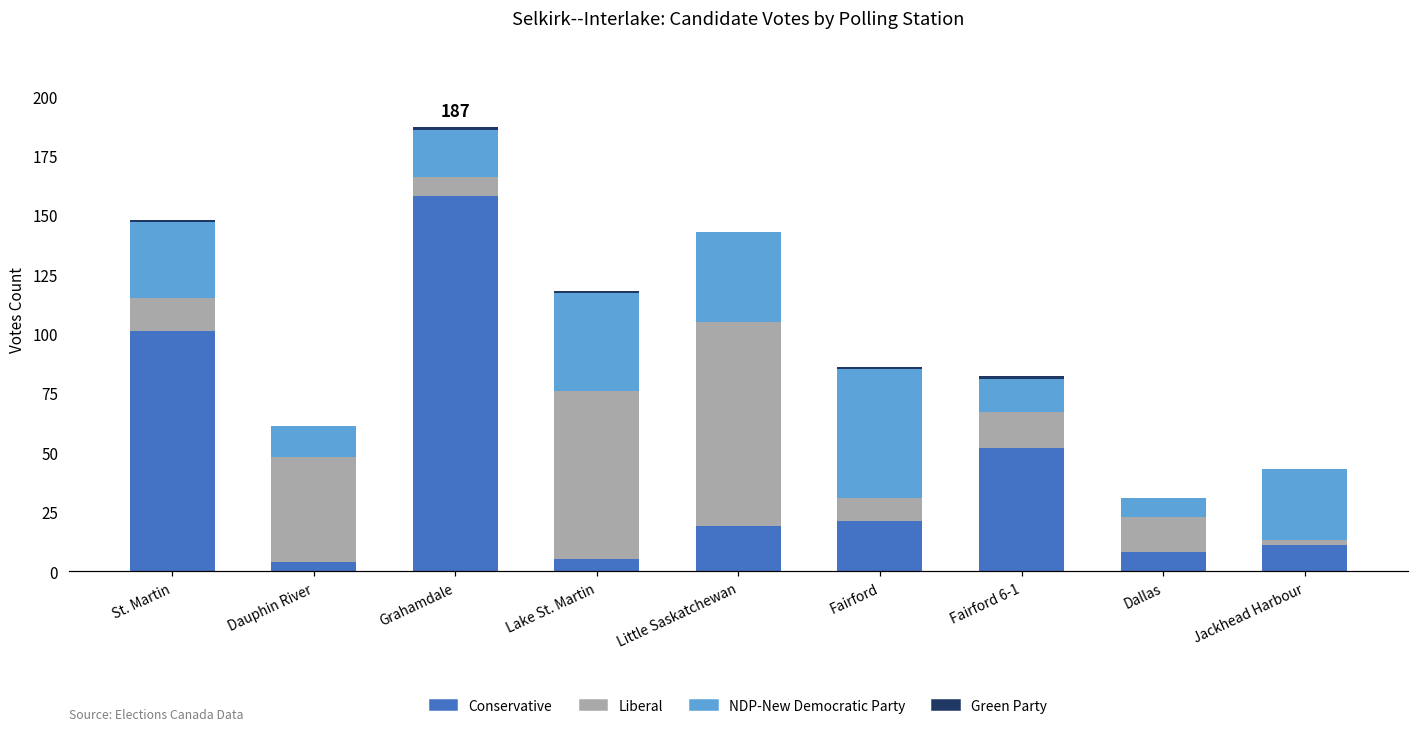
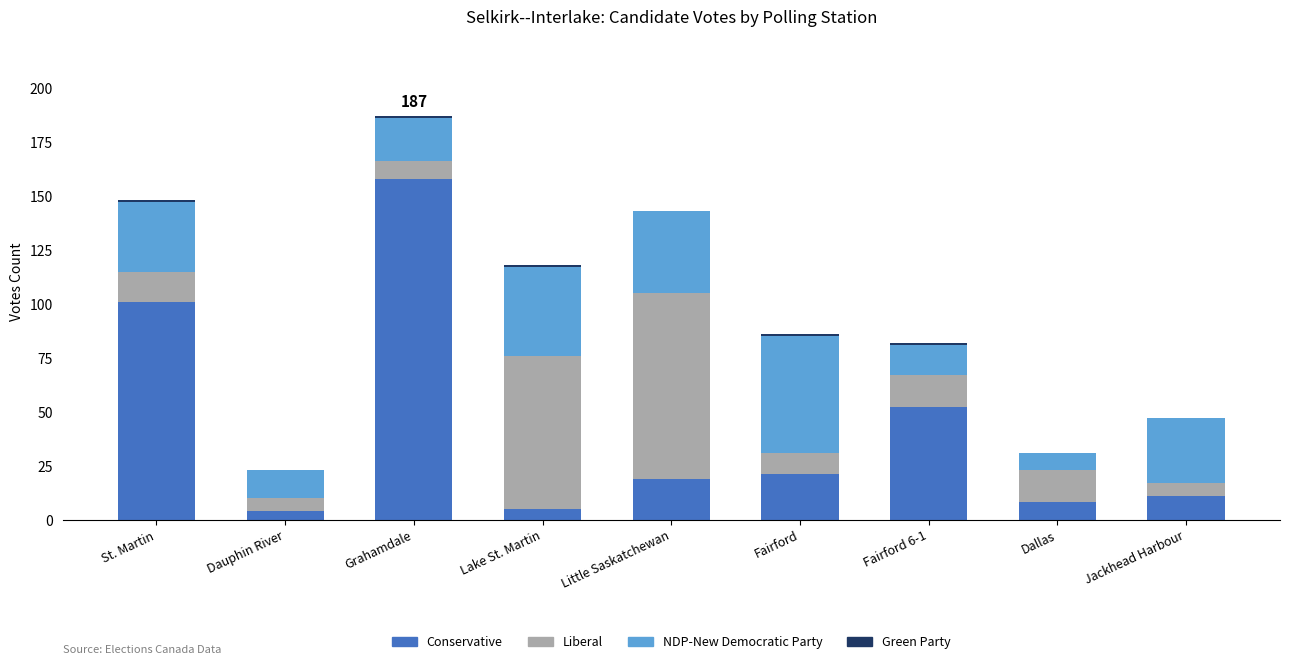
  {
    "Liberal": {
      "St. Martin": 14,
-     "Dauphin River": 44,
+     "Dauphin River": 6,
      "Grahamdale": 8,
      "Lake St. Martin": 71,
      "Little Saskatchewan": 86,
      "Fairford": 10,
      "Fairford 6-1": 15,
      "Dallas": 15,
-     "Jackhead Harbour": 2
+     "Jackhead Harbour": 6
    },
    "Green Party": {
      "Dauphin River": 0,
      "Little Saskatchewan": 0,
      "Dallas": 0,
      "Jackhead Harbour": 0
    }
  }
